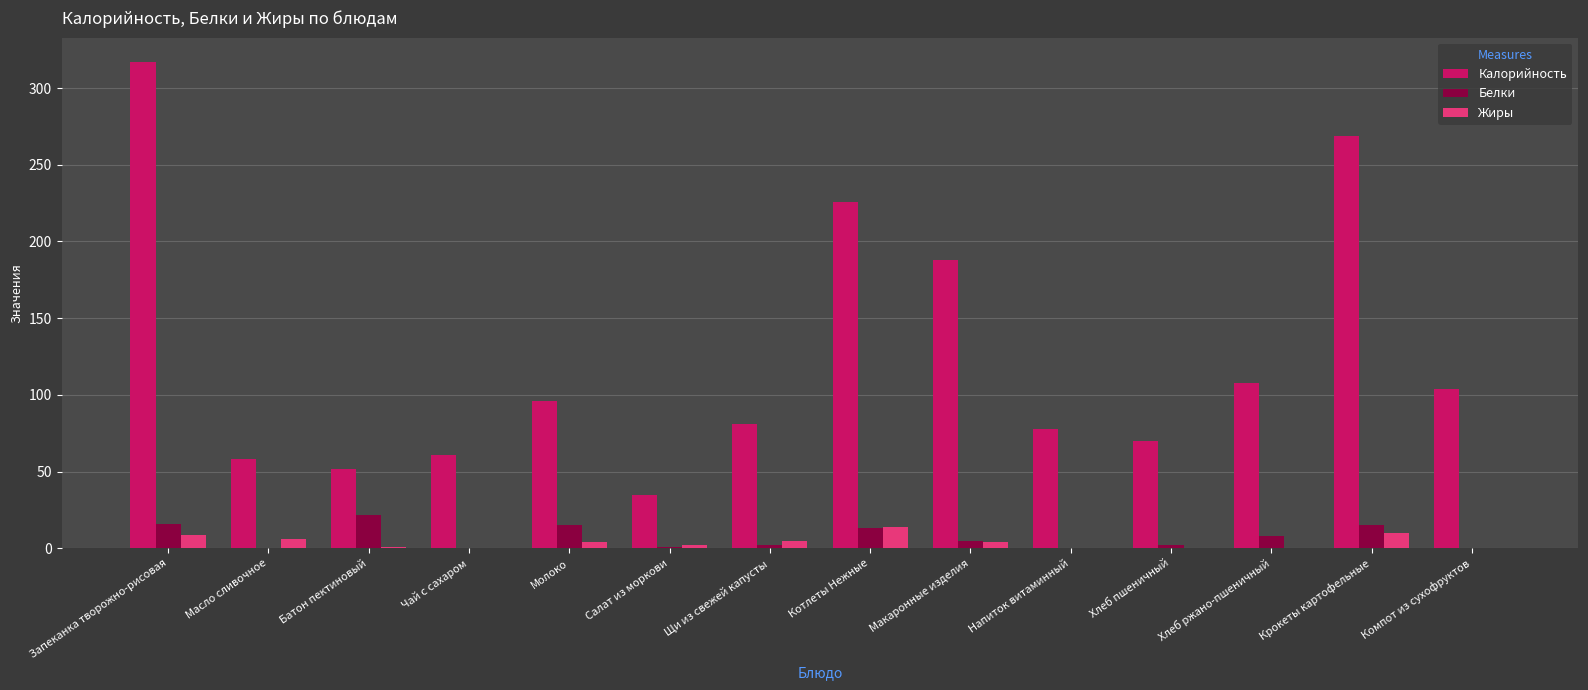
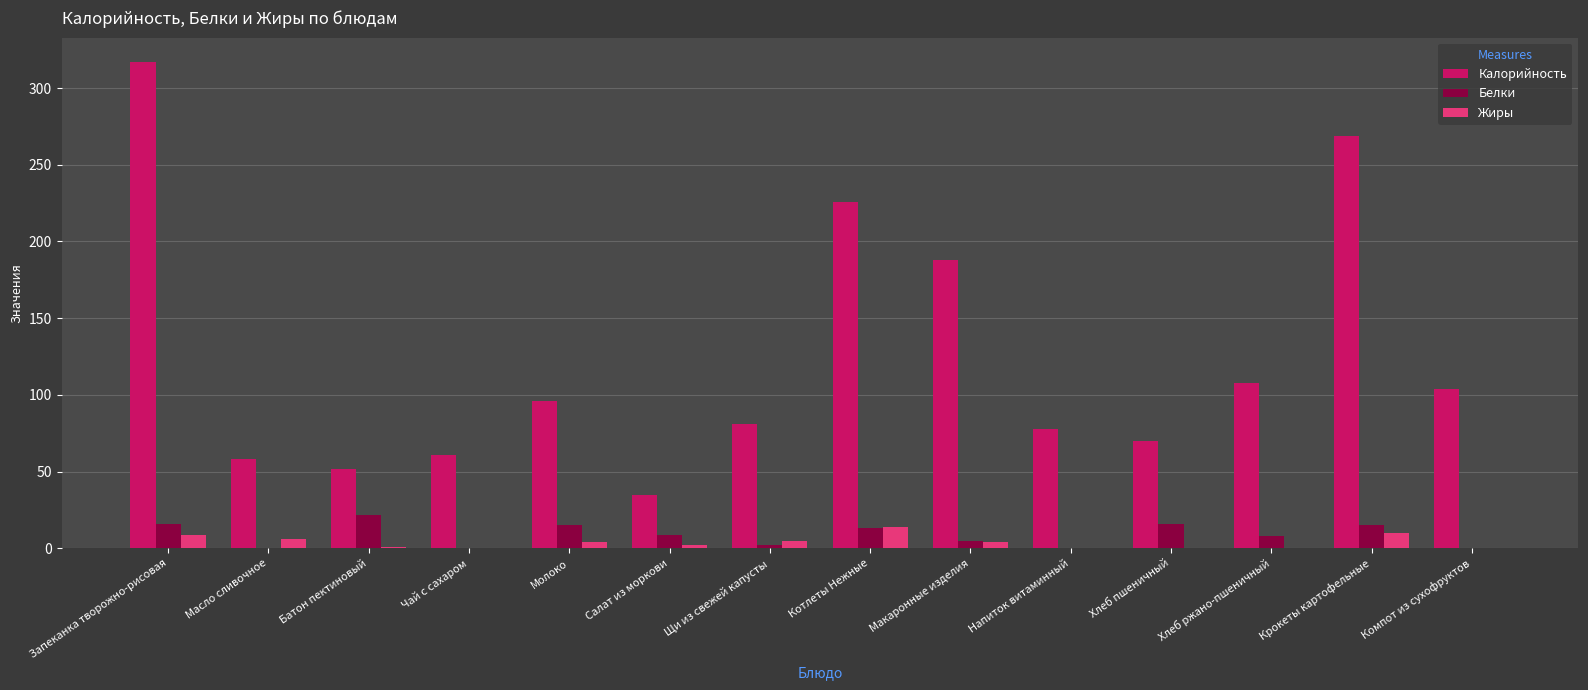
  {
    "Белки": {
      "Запеканка творожно-рисовая": 16,
      "Масло сливочное": 0,
      "Батон пектиновый": 22,
      "Чай с сахаром": 0,
      "Молоко": 15,
-     "Салат из моркови": 1,
+     "Салат из моркови": 9,
      "Щи из свежей капусты": 2,
      "Котлеты Нежные": 13,
      "Макаронные изделия": 5,
      "Напиток витаминный": 0,
-     "Хлеб пшеничный": 2,
+     "Хлеб пшеничный": 16,
      "Хлеб ржано-пшеничный": 8,
      "Крокеты картофельные": 15,
      "Компот из сухофруктов": 0
    }
  }
